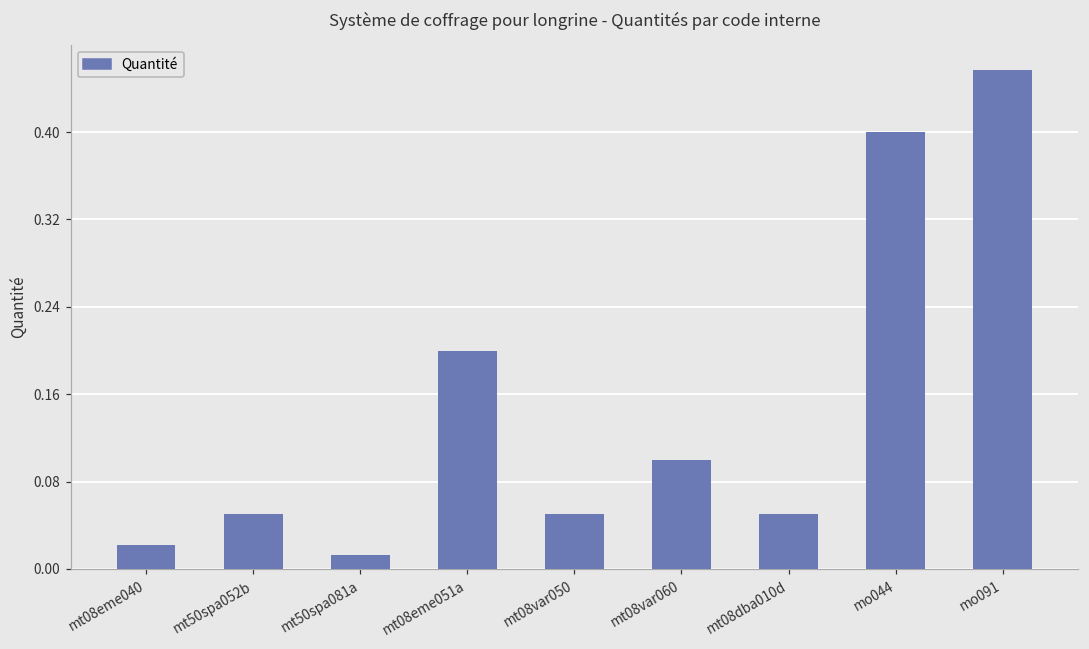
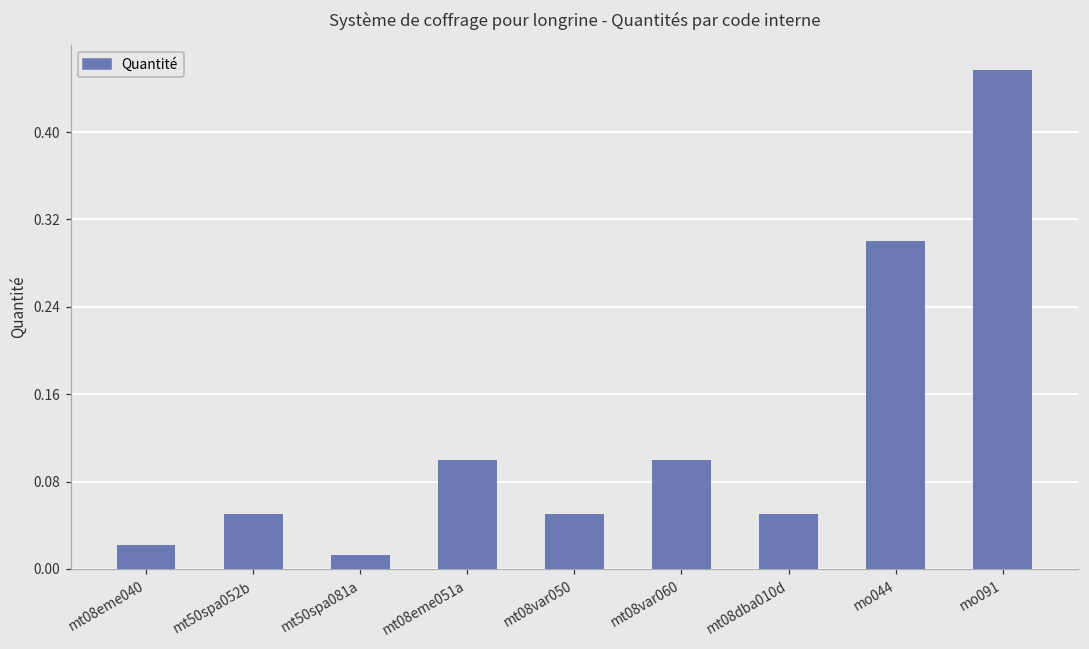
  {
    "mt08eme040": 0.02,
    "mt50spa052b": 0.05,
    "mt50spa081a": 0.01,
-   "mt08eme051a": 0.2,
+   "mt08eme051a": 0.1,
    "mt08var050": 0.05,
    "mt08var060": 0.1,
    "mt08dba010d": 0.05,
-   "mo044": 0.4,
+   "mo044": 0.3,
    "mo091": 0.46
  }
